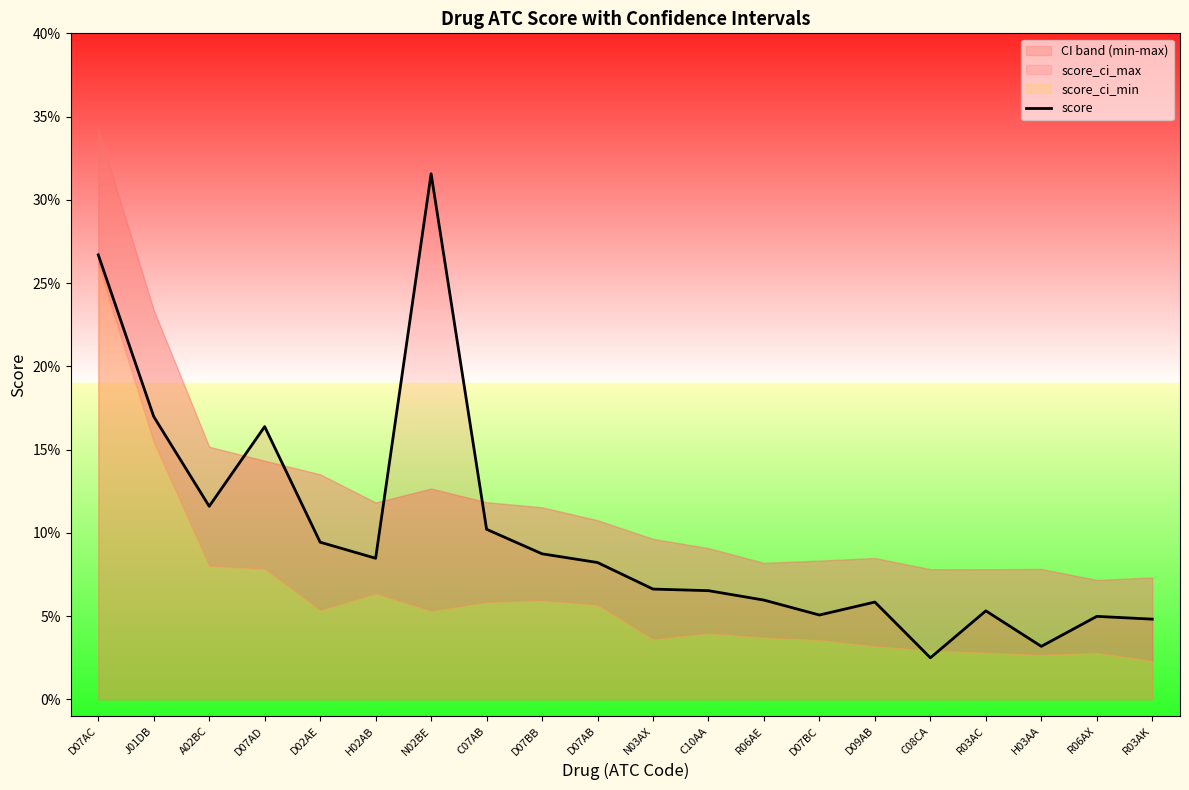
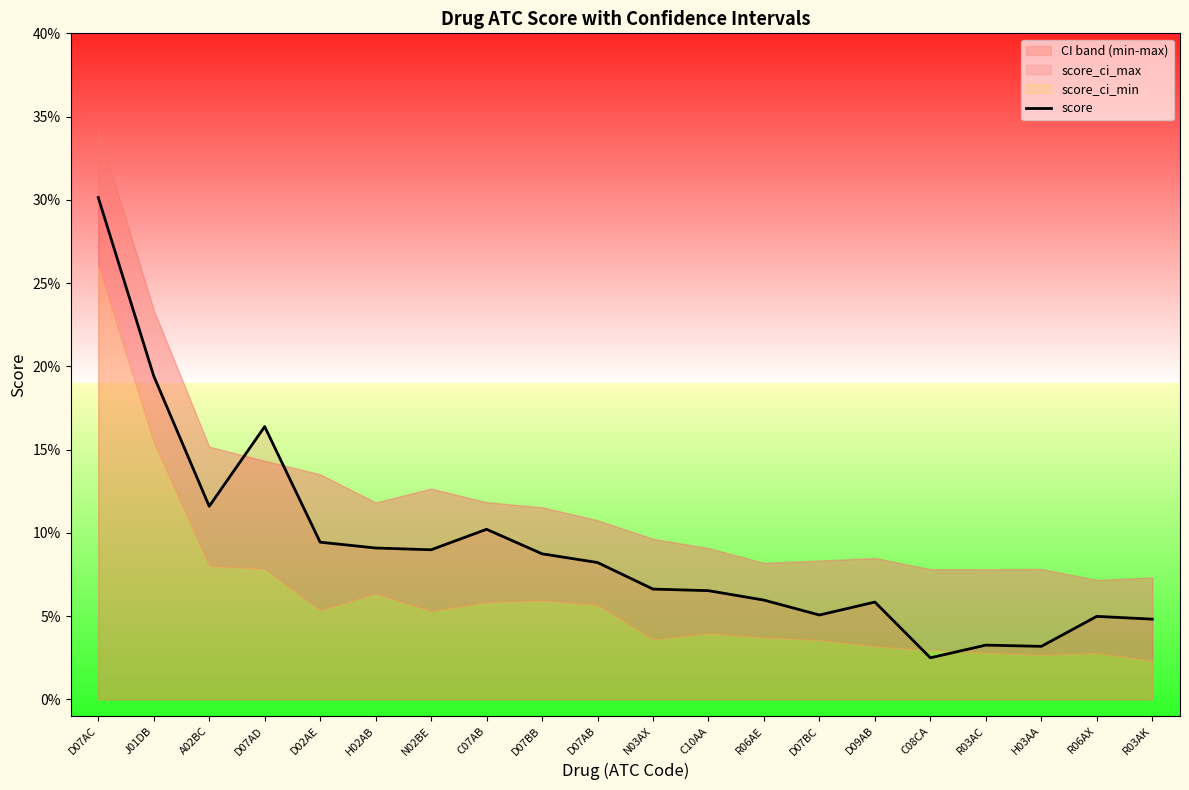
  {
    "score": {
-     "D07AC": "26.7%",
-     "J01DB": "17.0%",
+     "D07AC": "30.1%",
+     "J01DB": "19.4%",
      "A02BC": "11.6%",
      "D07AD": "16.4%",
      "D02AE": "9.4%",
-     "H02AB": "8.5%",
-     "N02BE": "31.6%",
+     "H02AB": "9.1%",
+     "N02BE": "9.0%",
      "C07AB": "10.2%",
      "D07BB": "8.7%",
      "D07AB": "8.2%",
      "N03AX": "6.6%",
      "C10AA": "6.5%",
      "R06AE": "6.0%",
      "D07BC": "5.1%",
      "D09AB": "5.8%",
      "C08CA": "2.5%",
-     "R03AC": "5.3%",
+     "R03AC": "3.3%",
      "H03AA": "3.2%",
      "R06AX": "5.0%",
      "R03AK": "4.8%"
    }
  }
